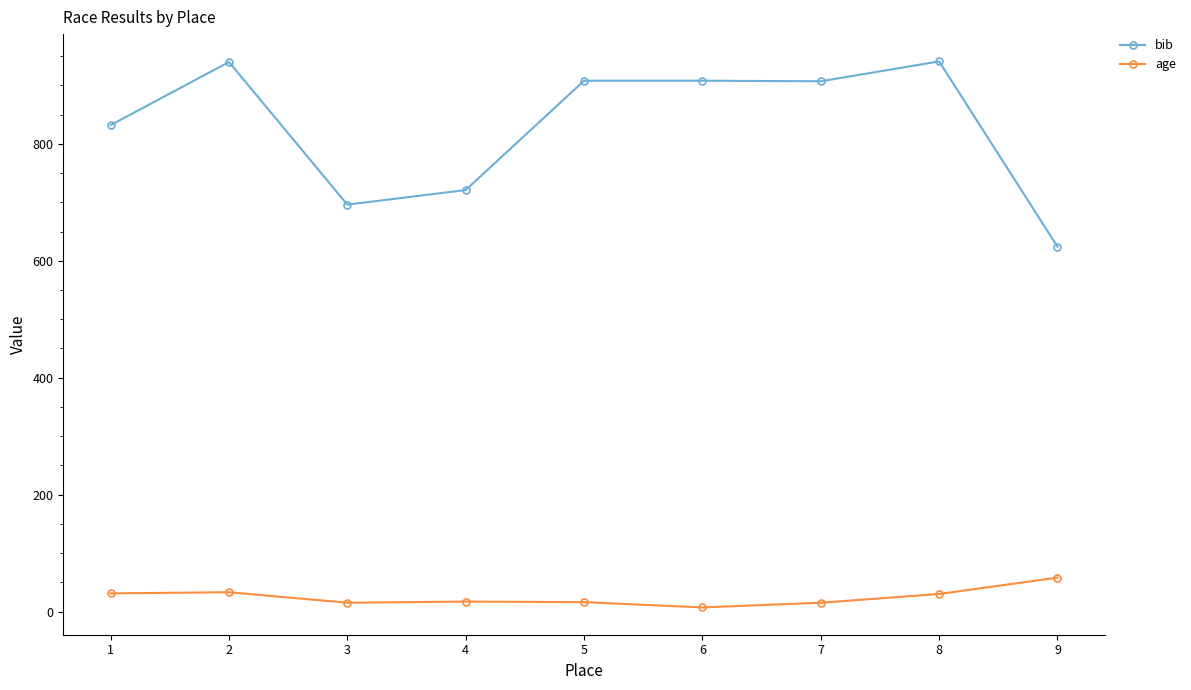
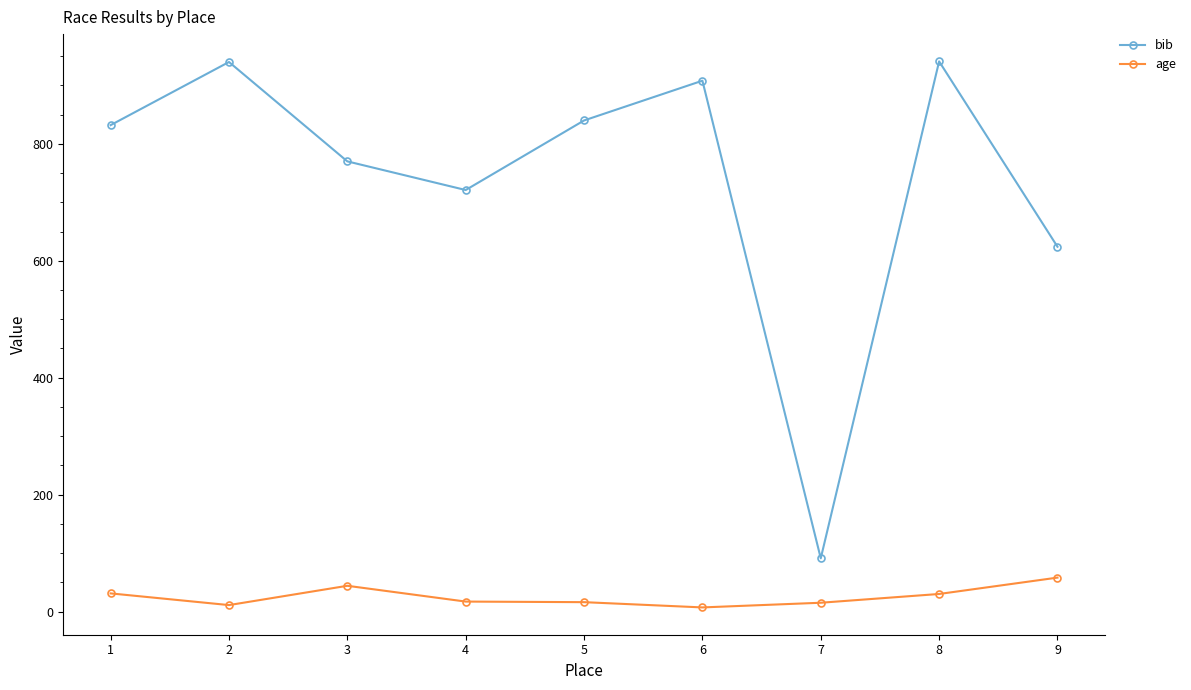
  {
    "bib": {
      "1": 830,
      "2": 940,
-     "3": 700,
+     "3": 770,
      "4": 720,
-     "5": 910,
+     "5": 840,
      "6": 910,
-     "7": 910,
+     "7": 90,
      "8": 940,
      "9": 620
    },
    "age": {
      "1": 30,
-     "2": 30,
-     "3": 20,
+     "2": 10,
+     "3": 40,
      "4": 20,
      "5": 20,
      "6": 10,
      "7": 20,
      "8": 30,
      "9": 60
    }
  }
